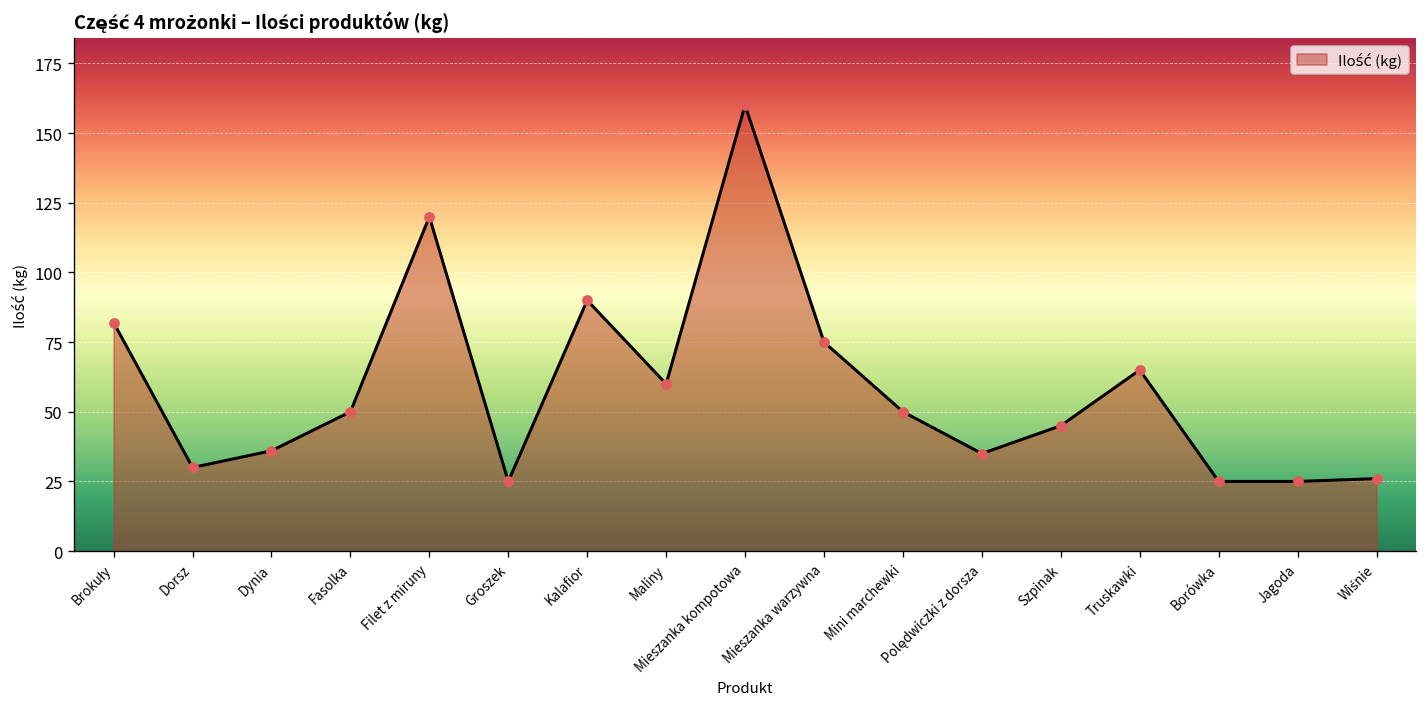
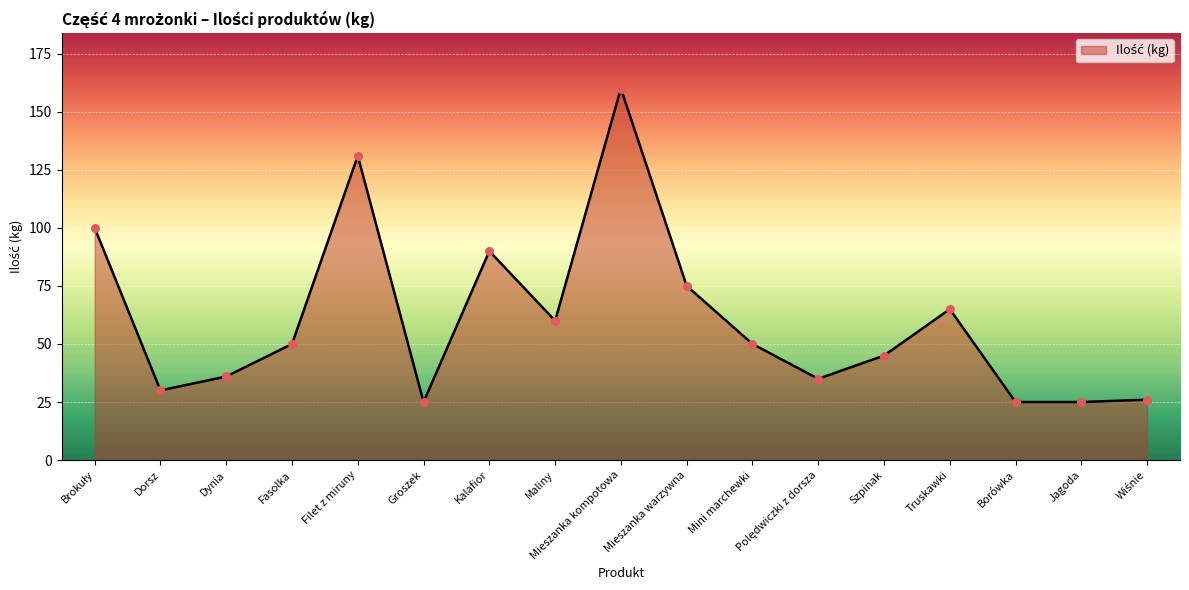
  {
-   "Brokuły": 82,
+   "Brokuły": 100,
    "Dorsz": 30,
    "Dynia": 36,
    "Fasolka": 50,
-   "Filet z miruny": 120,
+   "Filet z miruny": 131,
    "Groszek": 25,
    "Kalafior": 90,
    "Maliny": 60,
    "Mieszanka kompotowa": 160,
    "Mieszanka warzywna": 75,
    "Mini marchewki": 50,
    "Polędwiczki z dorsza": 35,
    "Szpinak": 45,
    "Truskawki": 65,
    "Borówka": 25,
    "Jagoda": 25,
    "Wiśnie": 26
  }
